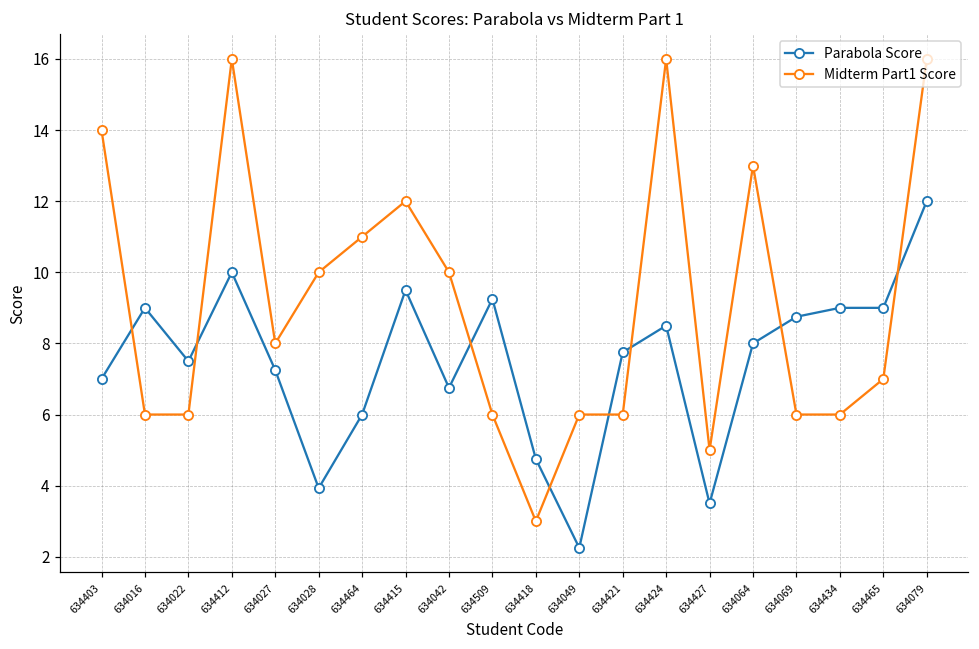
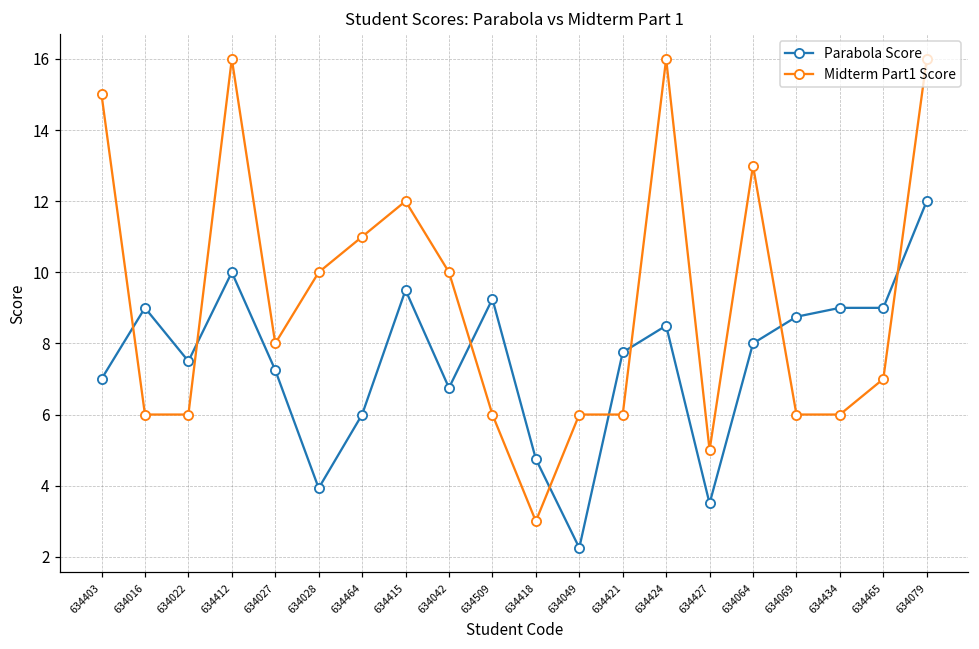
  {
    "Parabola Score": {
      "634403": 7,
      "634016": 9,
      "634022": 7.5,
      "634412": 10,
      "634027": 7.3,
      "634028": 4,
      "634464": 6,
      "634415": 9.5,
      "634042": 6.8,
      "634509": 9.3,
      "634418": 4.8,
      "634049": 2.3,
      "634421": 7.8,
      "634424": 8.5,
      "634427": 3.5,
      "634064": 8,
      "634069": 8.8,
      "634434": 9,
      "634465": 9,
      "634079": 12
    },
    "Midterm Part1 Score": {
-     "634403": 14,
+     "634403": 15,
      "634016": 6,
      "634022": 6,
      "634412": 16,
      "634027": 8,
      "634028": 10,
      "634464": 11,
      "634415": 12,
      "634042": 10,
      "634509": 6,
      "634418": 3,
      "634049": 6,
      "634421": 6,
      "634424": 16,
      "634427": 5,
      "634064": 13,
      "634069": 6,
      "634434": 6,
      "634465": 7
    }
  }
